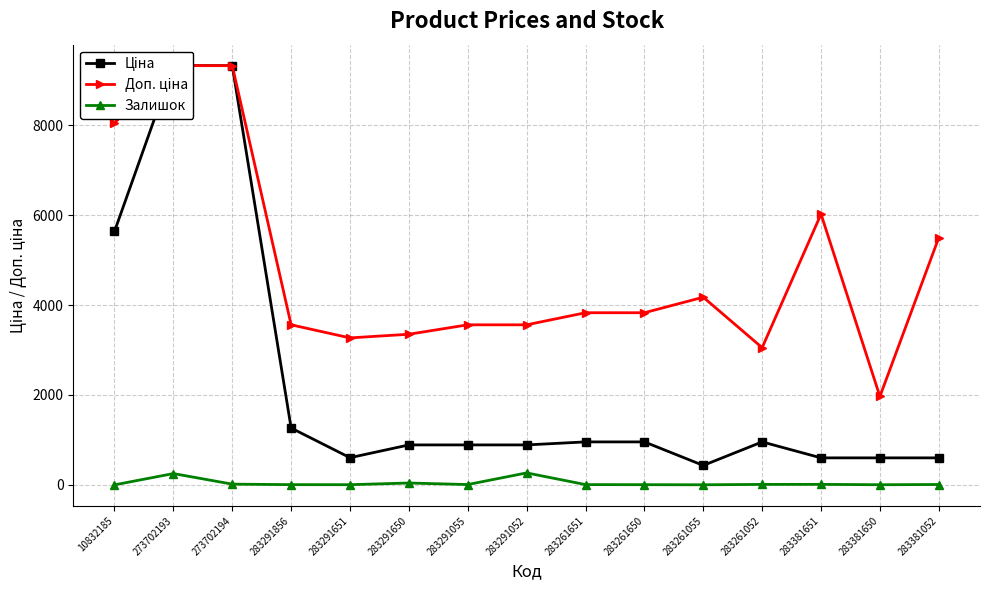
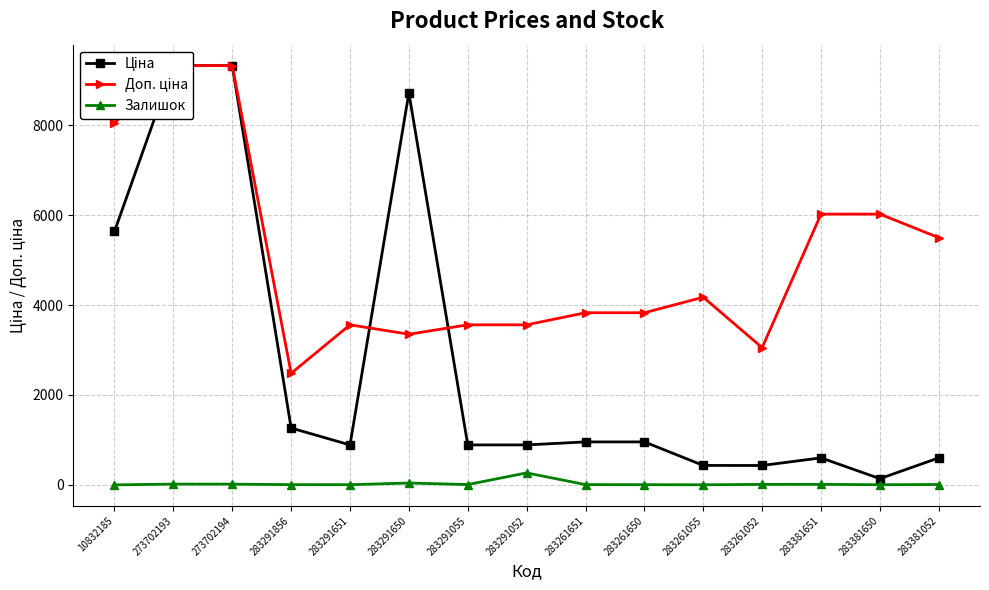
  {
    "Ціна": {
      "10832185": 5600,
      "283291856": 1300,
-     "283291651": 600,
-     "283291650": 900,
+     "283291651": 900,
+     "283291650": 8700,
      "283291055": 900,
      "283291052": 900,
      "283261651": 1000,
      "283261650": 1000,
      "283261055": 400,
-     "283261052": 1000,
+     "283261052": 400,
      "283381651": 600,
-     "283381650": 600,
+     "283381650": 100,
      "283381052": 600
    },
    "Доп. ціна": {
      "10832185": 8000,
-     "283291856": 3600,
-     "283291651": 3300,
+     "283291856": 2500,
+     "283291651": 3600,
      "283291650": 3400,
      "283291055": 3600,
      "283291052": 3600,
      "283261651": 3800,
      "283261650": 3800,
      "283261055": 4200,
      "283261052": 3100,
      "283381651": 6000,
-     "283381650": 2000,
+     "283381650": 6000,
      "283381052": 5500
    },
    "Залишок": {
      "10832185": 0,
-     "273702193": 300,
+     "273702193": 0,
      "273702194": 0,
      "283291856": 0,
      "283291651": 0,
      "283291650": 0,
      "283291055": 0,
      "283291052": 300,
      "283261651": 0,
      "283261650": 0,
      "283261055": 0,
      "283261052": 0,
      "283381651": 0,
      "283381650": 0,
      "283381052": 0
    }
  }
